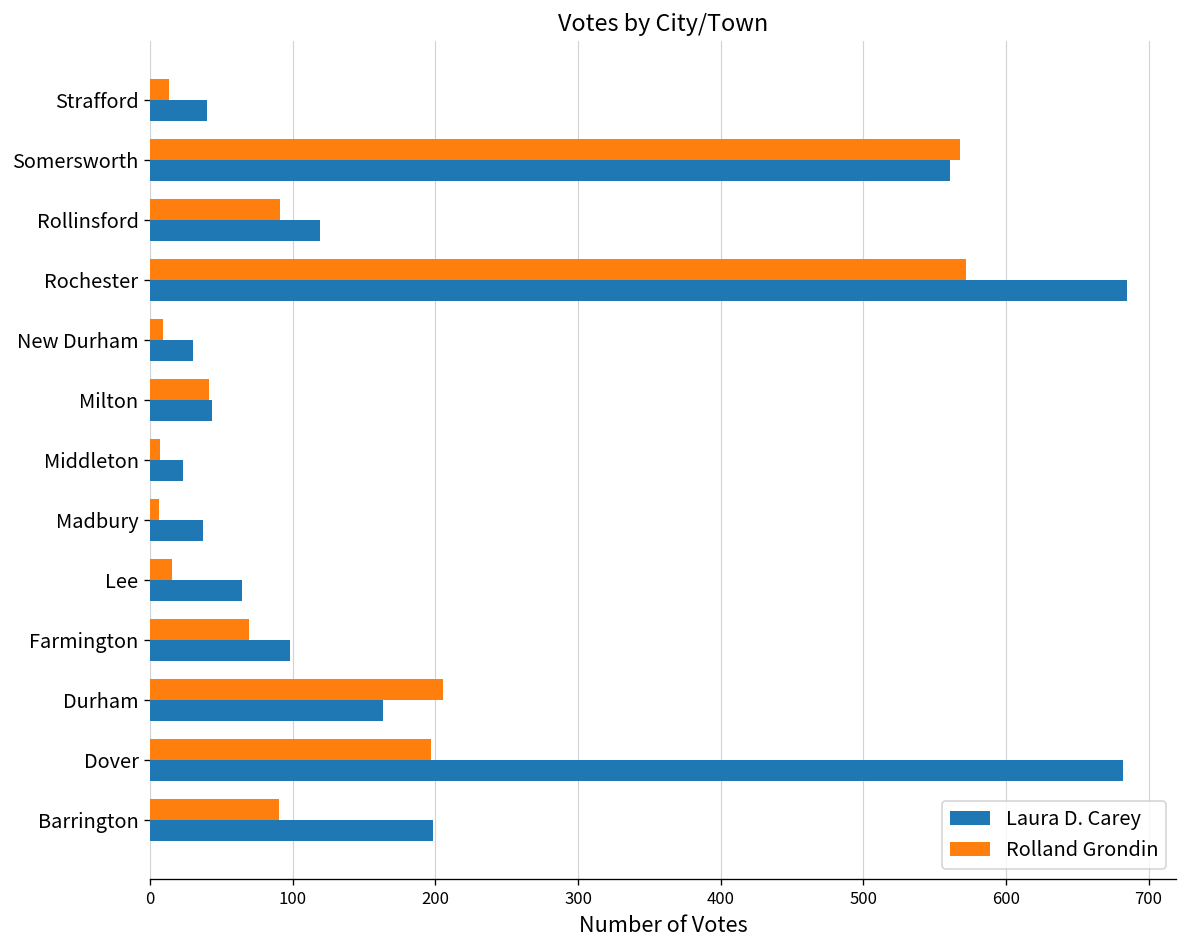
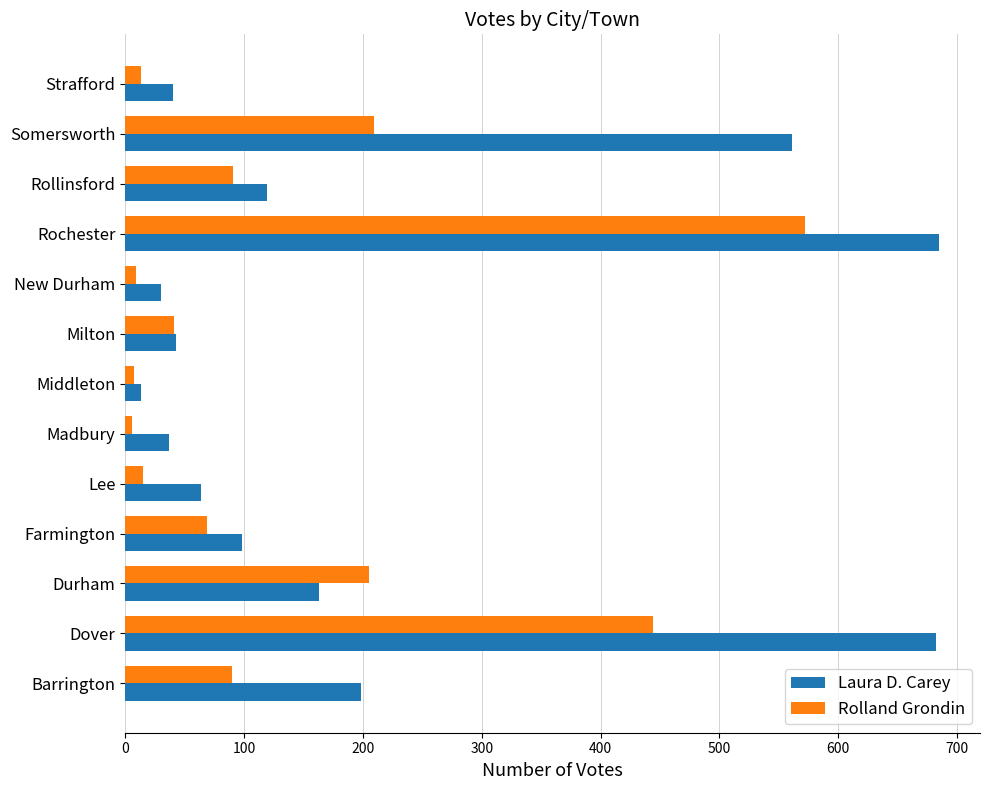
  {
    "Laura D. Carey": {
      "Strafford": 40,
      "Somersworth": 561,
      "Rollinsford": 119,
      "Rochester": 685,
      "New Durham": 30,
      "Milton": 43,
-     "Middleton": 23,
+     "Middleton": 13,
      "Madbury": 37,
      "Lee": 64,
      "Farmington": 98,
      "Durham": 163,
      "Dover": 682,
      "Barrington": 198
    },
    "Rolland Grondin": {
      "Strafford": 13,
-     "Somersworth": 568,
+     "Somersworth": 209,
      "Rollinsford": 91,
      "Rochester": 572,
      "New Durham": 9,
      "Milton": 41,
      "Middleton": 7,
      "Madbury": 6,
      "Lee": 15,
      "Farmington": 69,
      "Durham": 205,
-     "Dover": 197,
+     "Dover": 444,
      "Barrington": 90
    }
  }
